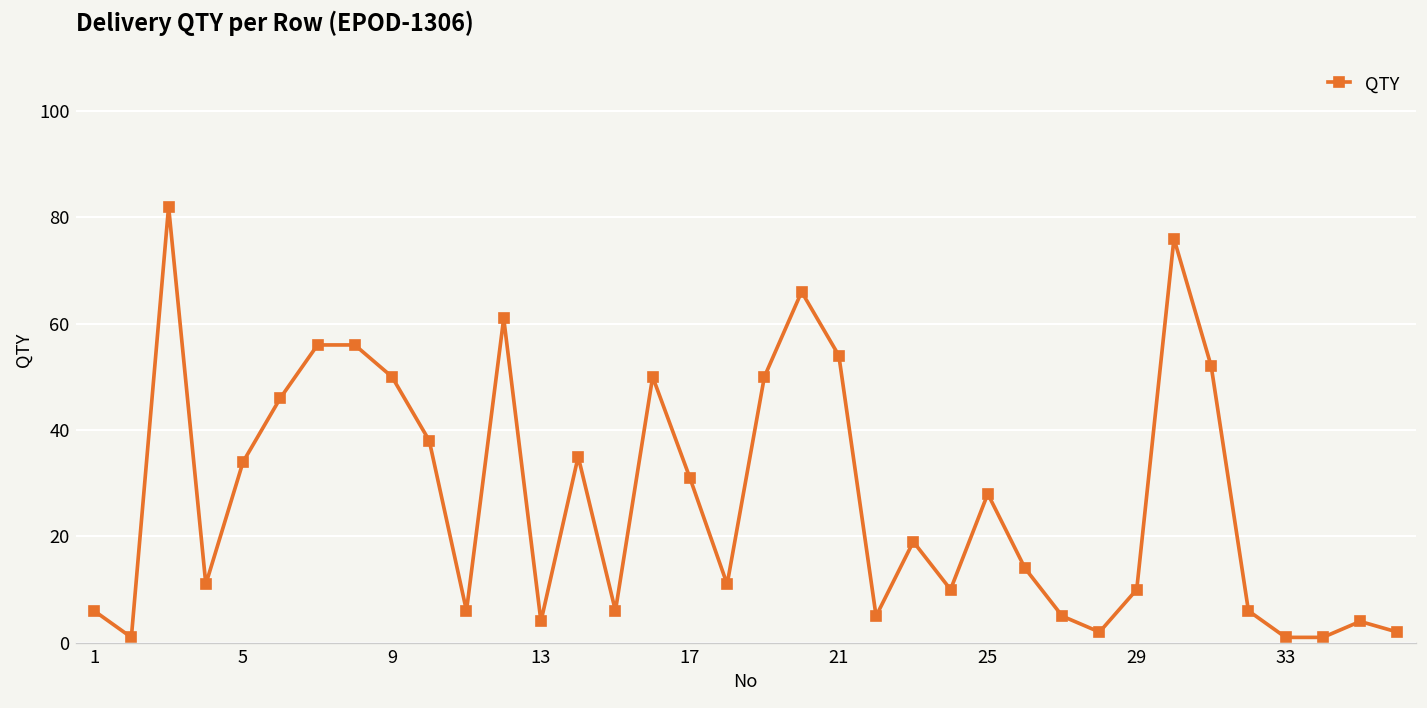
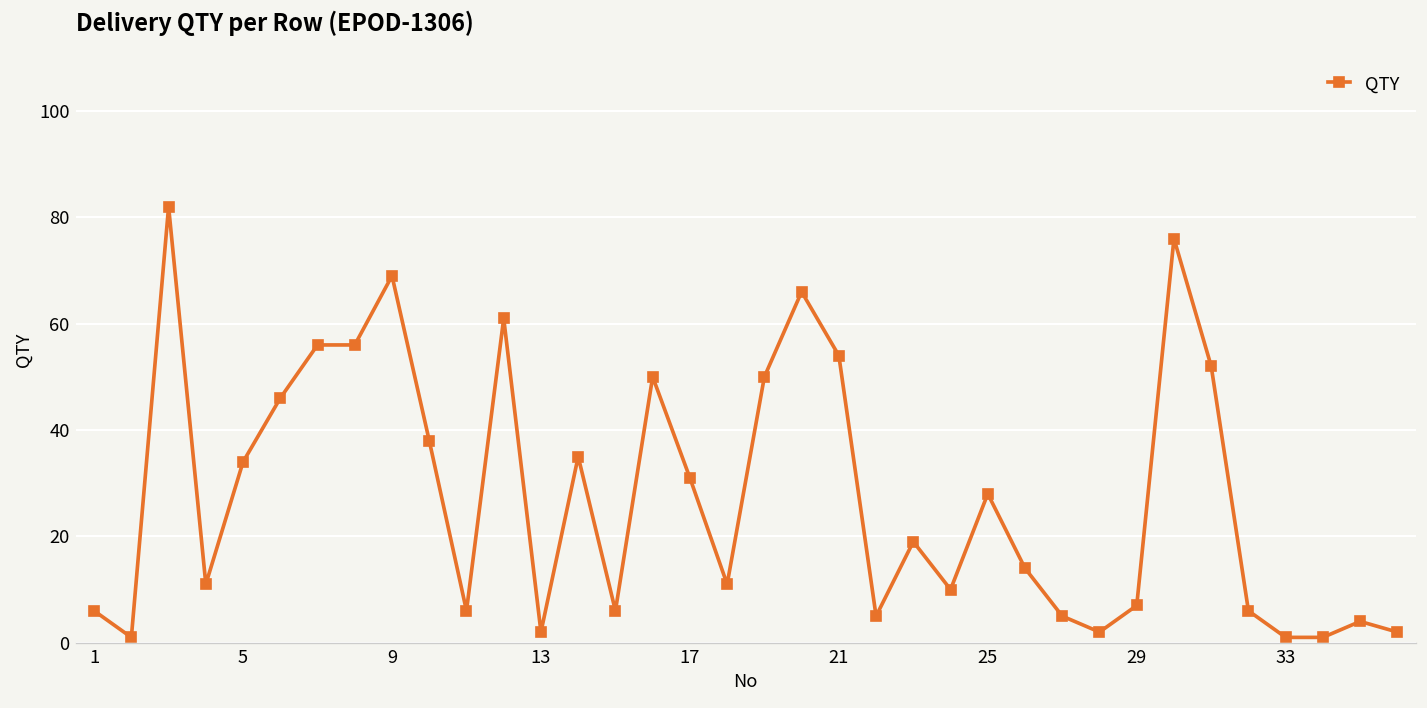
  {
    "1": 6,
    "5": 34,
-   "9": 50,
-   "13": 4,
+   "9": 69,
+   "13": 2,
    "17": 31,
    "21": 54,
    "25": 28,
-   "29": 10,
+   "29": 7,
    "33": 1
  }
